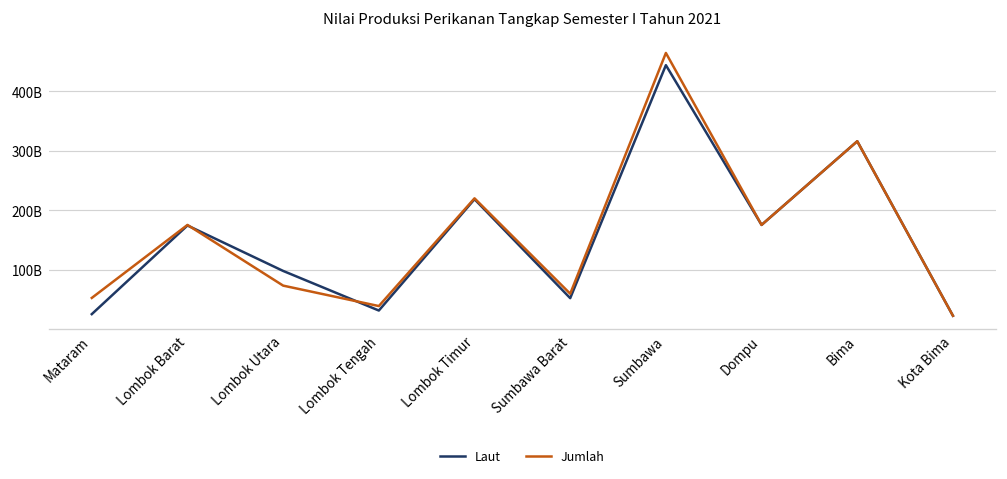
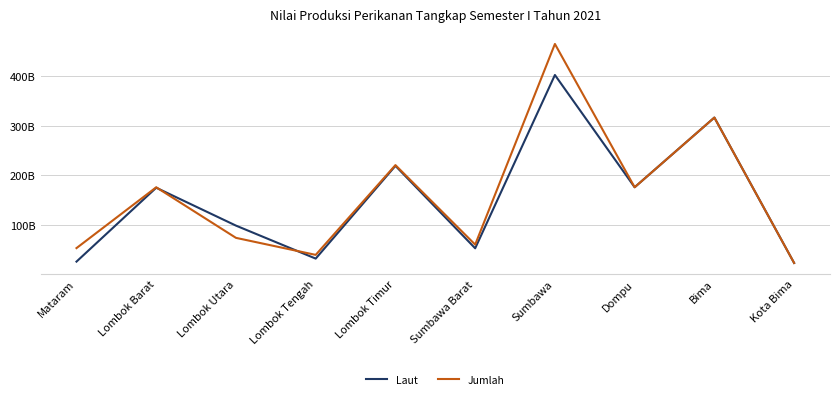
  {
    "Laut": {
      "Mataram": 30000000000,
      "Lombok Utara": 100000000000,
      "Lombok Tengah": 30000000000,
      "Sumbawa Barat": 50000000000,
-     "Sumbawa": 440000000000
+     "Sumbawa": 400000000000
    },
    "Jumlah": {
      "Mataram": 50000000000,
      "Lombok Utara": 70000000000,
      "Lombok Tengah": 40000000000,
      "Sumbawa Barat": 60000000000,
      "Sumbawa": 460000000000
    }
  }
